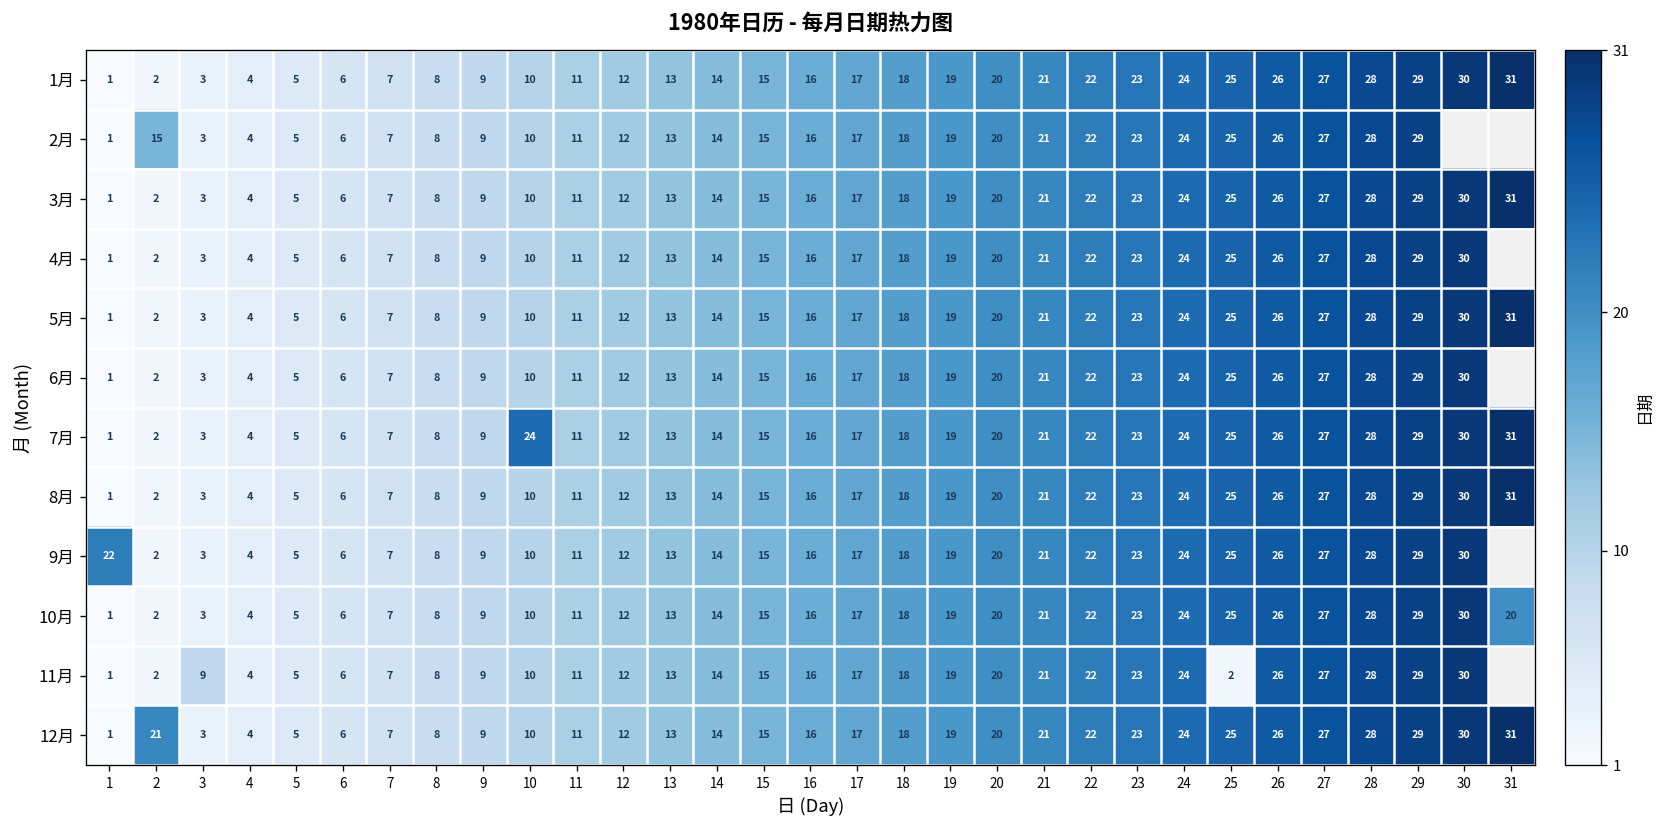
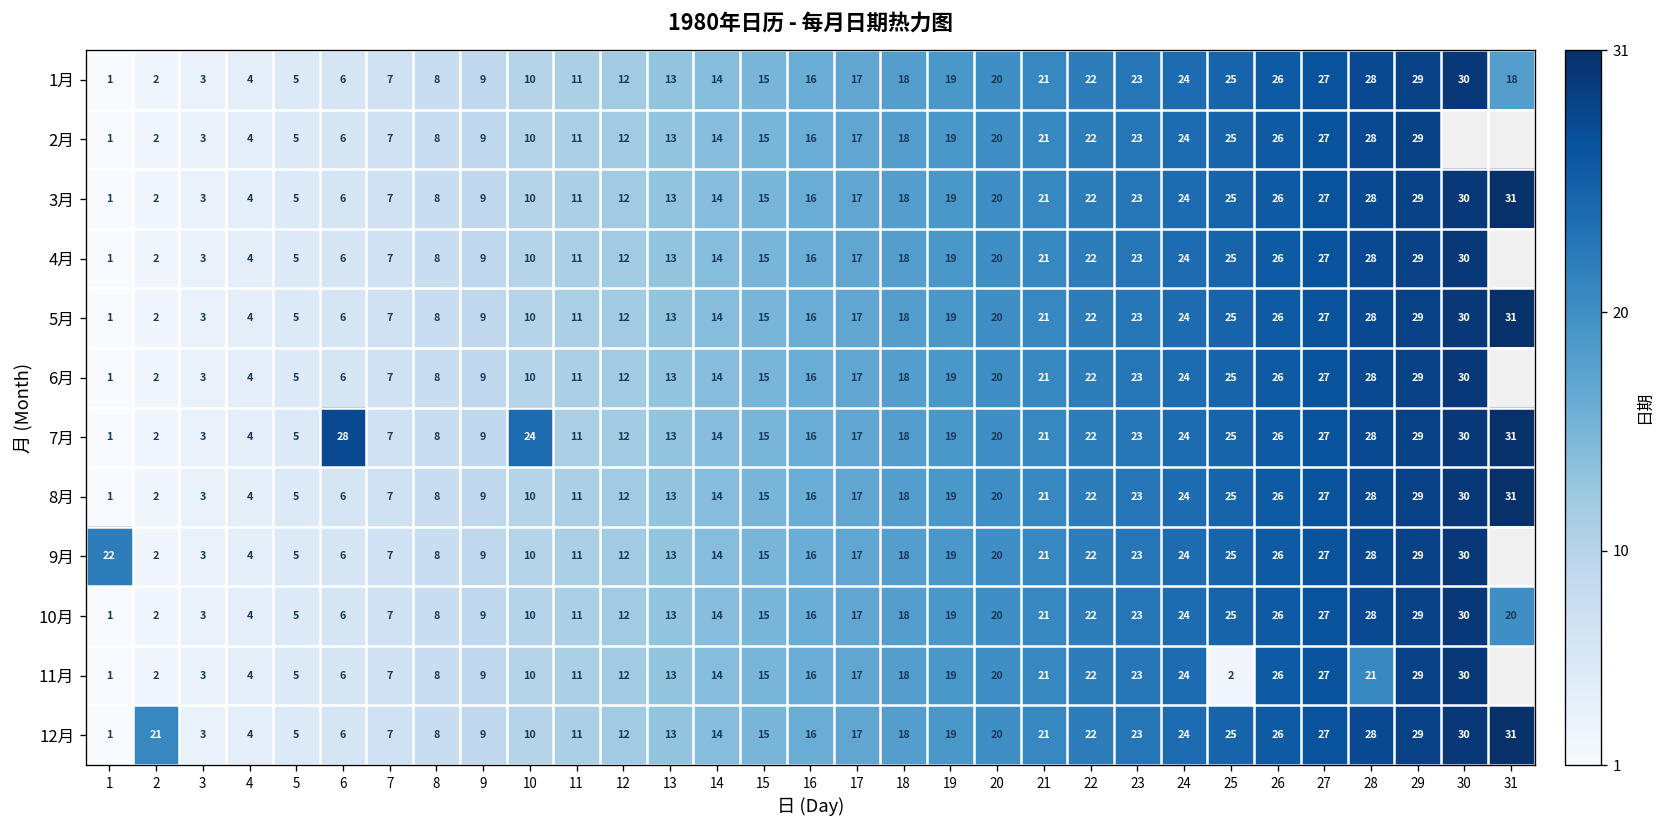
  {
    "1月": {
      "1": 1,
      "2": 2,
      "3": 3,
      "4": 4,
      "5": 5,
      "6": 6,
      "7": 7,
      "8": 8,
      "9": 9,
      "10": 10,
      "11": 11,
      "12": 12,
      "13": 13,
      "14": 14,
      "15": 15,
      "16": 16,
      "17": 17,
      "18": 18,
      "19": 19,
      "20": 20,
      "21": 21,
      "22": 22,
      "23": 23,
      "24": 24,
      "25": 25,
      "26": 26,
      "27": 27,
      "28": 28,
      "29": 29,
      "30": 30,
-     "31": 31
+     "31": 18
    },
    "2月": {
      "1": 1,
-     "2": 15,
+     "2": 2,
      "3": 3,
      "4": 4,
      "5": 5,
      "6": 6,
      "7": 7,
      "8": 8,
      "9": 9,
      "10": 10,
      "11": 11,
      "12": 12,
      "13": 13,
      "14": 14,
      "15": 15,
      "16": 16,
      "17": 17,
      "18": 18,
      "19": 19,
      "20": 20,
      "21": 21,
      "22": 22,
      "23": 23,
      "24": 24,
      "25": 25,
      "26": 26,
      "27": 27,
      "28": 28,
      "29": 29
    },
    "7月": {
      "1": 1,
      "2": 2,
      "3": 3,
      "4": 4,
      "5": 5,
-     "6": 6,
+     "6": 28,
      "7": 7,
      "8": 8,
      "9": 9,
      "10": 24,
      "11": 11,
      "12": 12,
      "13": 13,
      "14": 14,
      "15": 15,
      "16": 16,
      "17": 17,
      "18": 18,
      "19": 19,
      "20": 20,
      "21": 21,
      "22": 22,
      "23": 23,
      "24": 24,
      "25": 25,
      "26": 26,
      "27": 27,
      "28": 28,
      "29": 29,
      "30": 30,
      "31": 31
    },
    "11月": {
      "1": 1,
      "2": 2,
-     "3": 9,
+     "3": 3,
      "4": 4,
      "5": 5,
      "6": 6,
      "7": 7,
      "8": 8,
      "9": 9,
      "10": 10,
      "11": 11,
      "12": 12,
      "13": 13,
      "14": 14,
      "15": 15,
      "16": 16,
      "17": 17,
      "18": 18,
      "19": 19,
      "20": 20,
      "21": 21,
      "22": 22,
      "23": 23,
      "24": 24,
      "25": 2,
      "26": 26,
      "27": 27,
-     "28": 28,
+     "28": 21,
      "29": 29,
      "30": 30
    }
  }
